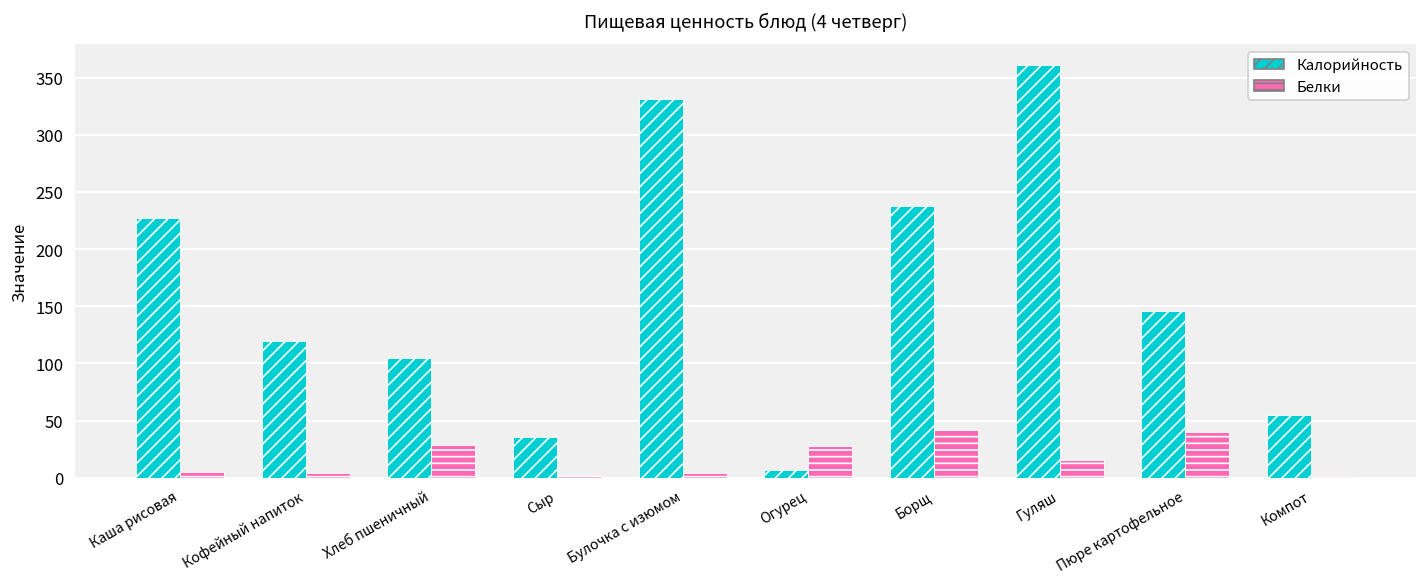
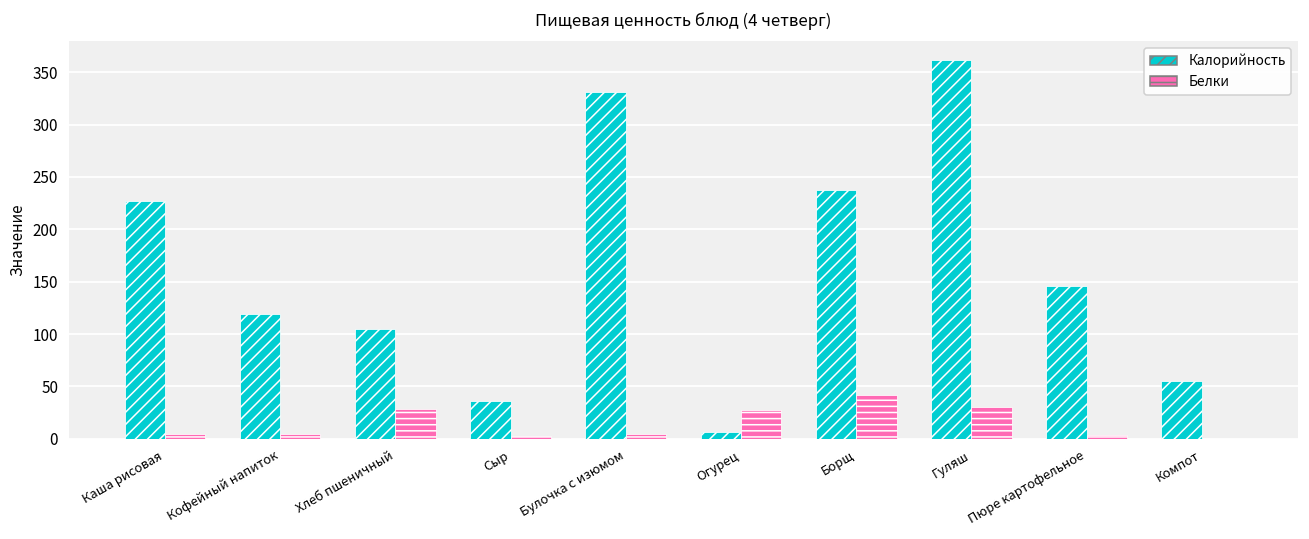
  {
    "Калорийность": {
      "Каша рисовая": 230,
      "Кофейный напиток": 120,
      "Хлеб пшеничный": 100,
      "Сыр": 40,
      "Булочка с изюмом": 330,
      "Огурец": 10,
      "Борщ": 240,
      "Гуляш": 360,
      "Пюре картофельное": 150,
      "Компот": 50
    },
    "Белки": {
      "Каша рисовая": 10,
      "Кофейный напиток": 0,
      "Хлеб пшеничный": 30,
      "Булочка с изюмом": 0,
      "Огурец": 30,
      "Борщ": 40,
-     "Гуляш": 20,
-     "Пюре картофельное": 40
+     "Гуляш": 30,
+     "Пюре картофельное": 0
    }
  }
